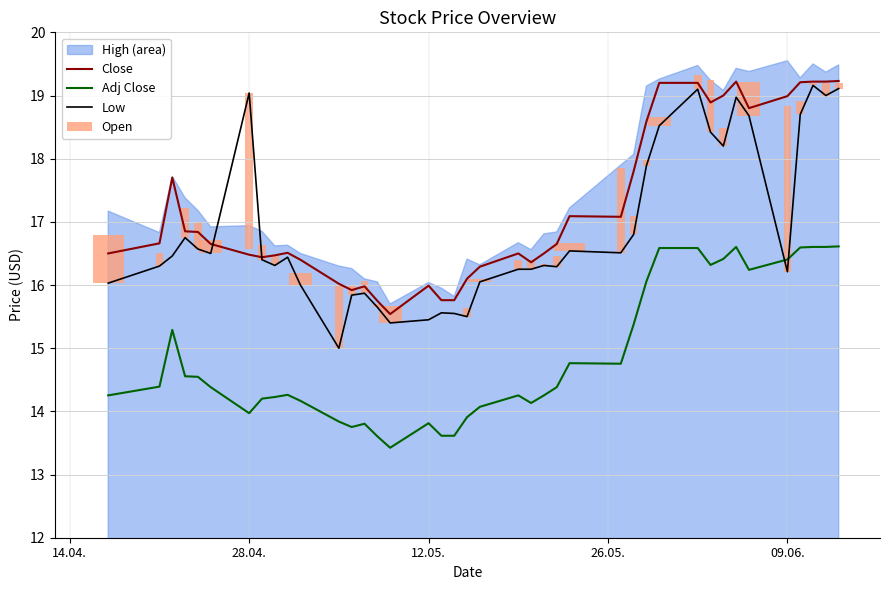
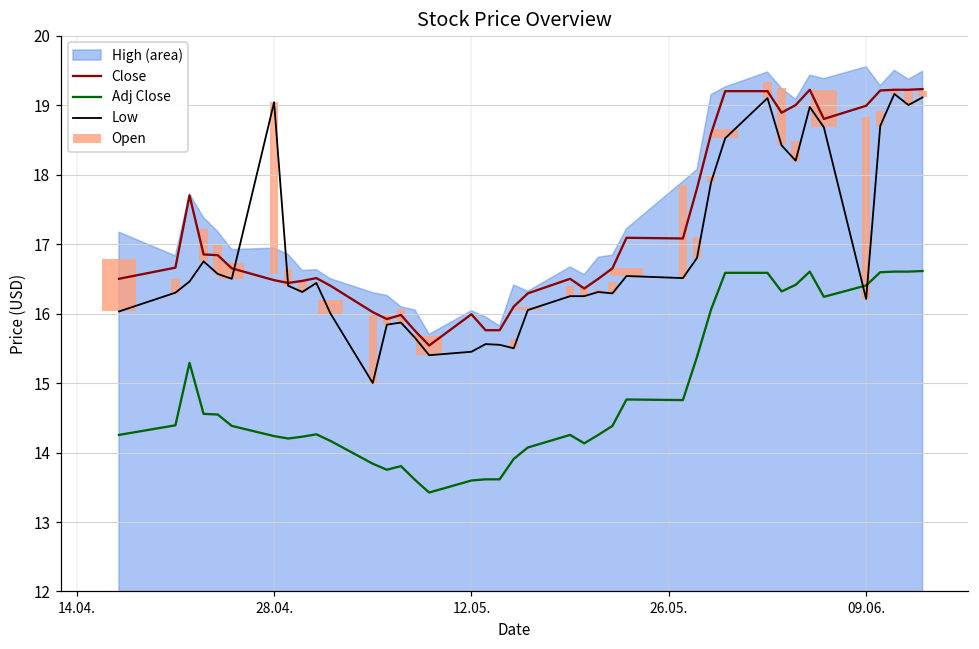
  {
    "Close": {
      "28.04.": 16.5,
      "12.05.": 16.0,
      "09.06.": 19.0
    },
    "High (area)": {
      "28.04.": 16.9,
      "12.05.": 16.0,
      "09.06.": 19.5
    },
    "Adj Close": {
-     "28.04.": 14.0,
-     "12.05.": 13.8,
+     "28.04.": 14.2,
+     "12.05.": 13.6,
      "09.06.": 16.4
    },
    "Low": {
      "28.04.": 19.0,
      "12.05.": 15.4,
      "09.06.": 16.2
    }
  }
